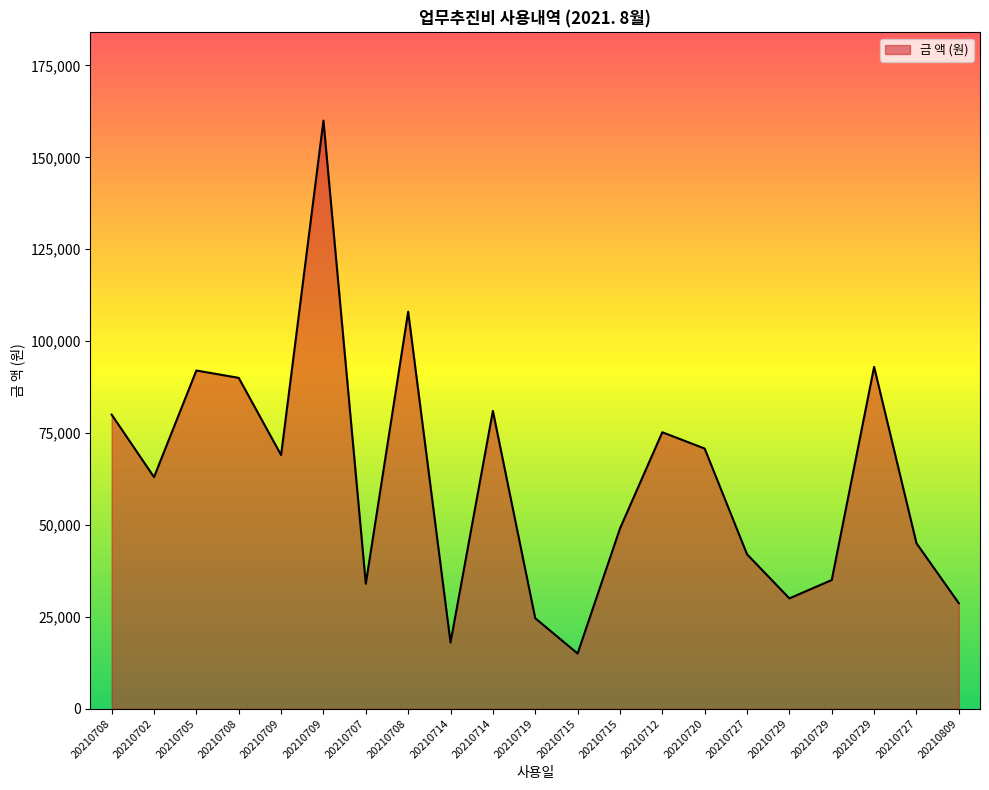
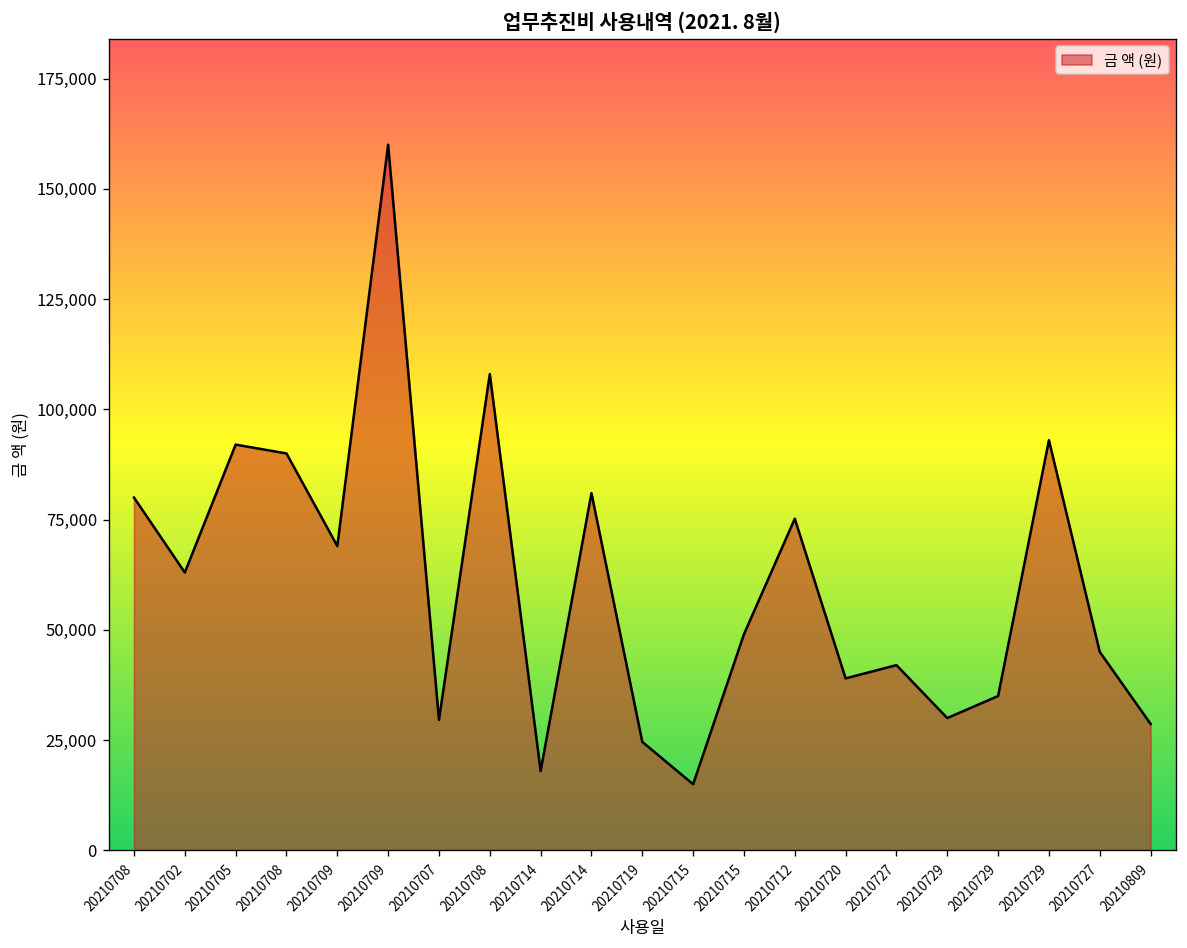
  {
    "20210702": "63,000",
    "20210705": "92,000",
-   "20210707": "34,000",
+   "20210707": "30,000",
    "20210719": "25,000",
    "20210712": "75,000",
-   "20210720": "71,000",
+   "20210720": "39,000",
    "20210809": "29,000"
  }
